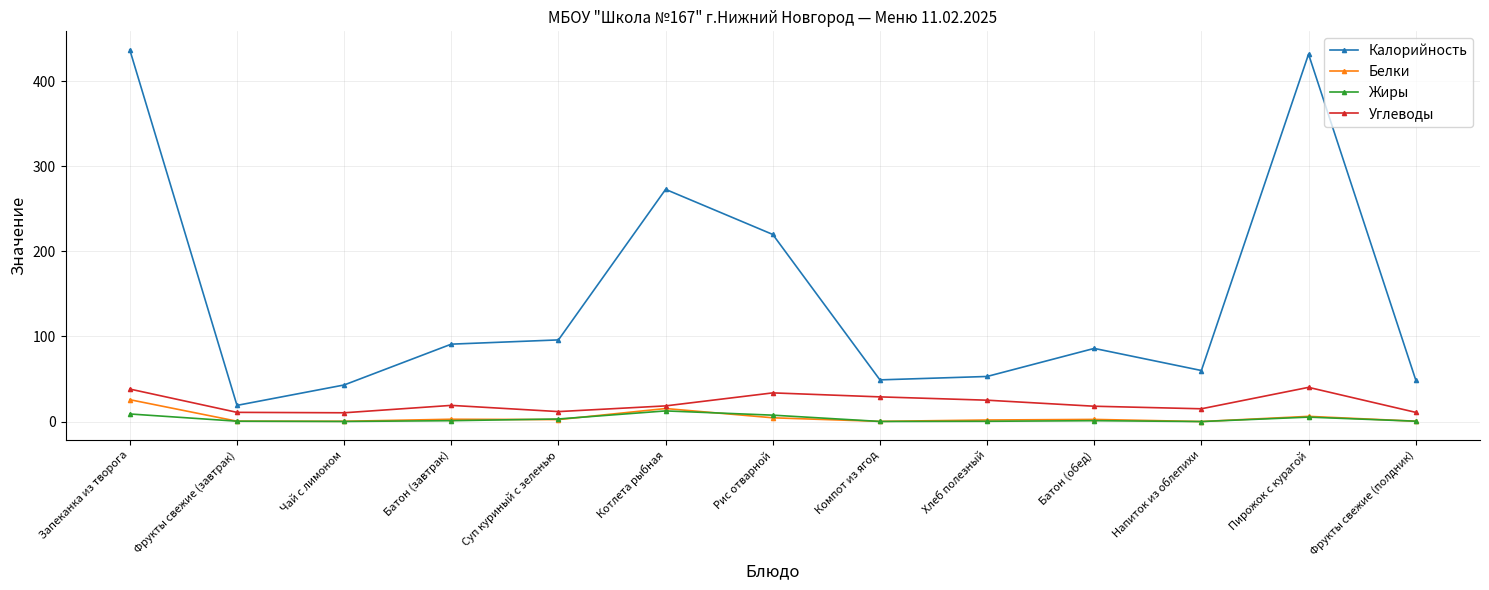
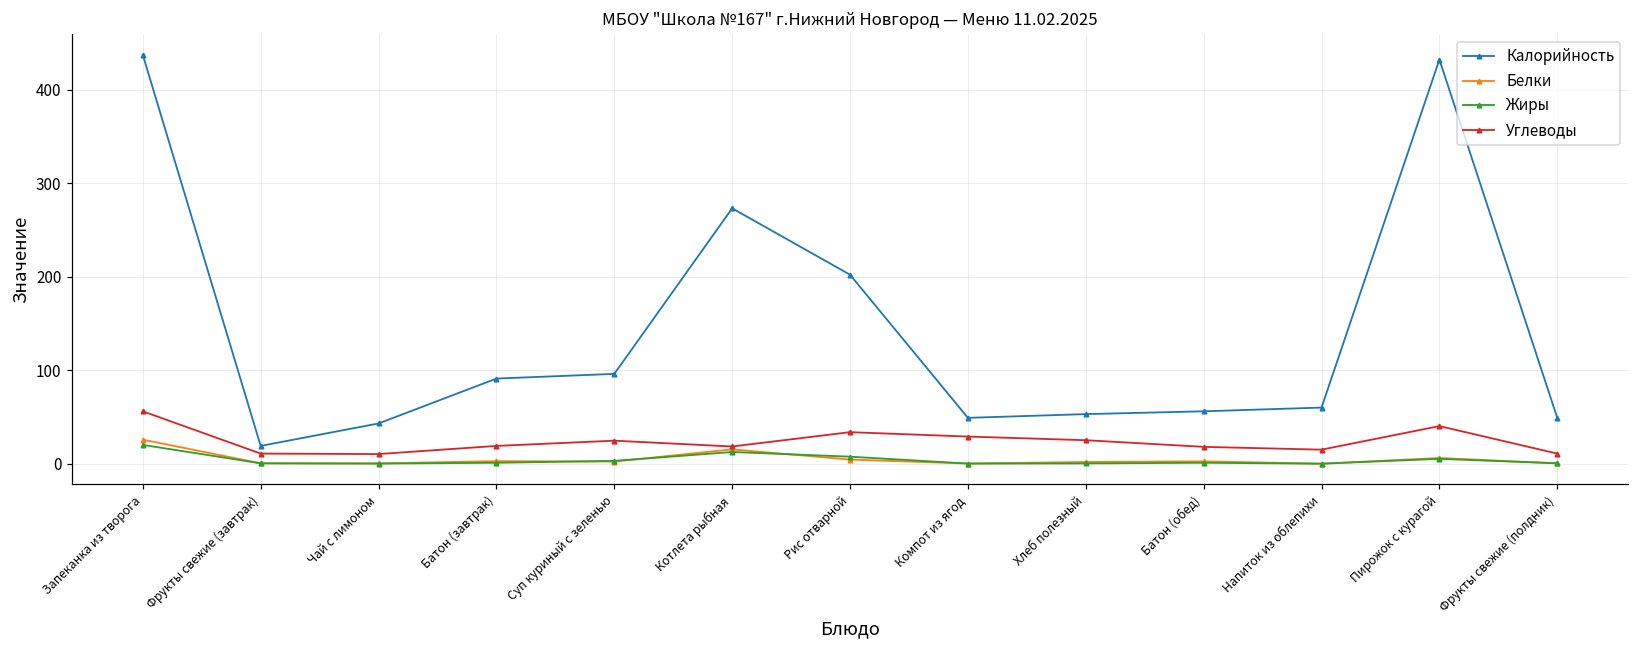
  {
    "Калорийность": {
      "Запеканка из творога": 440,
      "Фрукты свежие (завтрак)": 20,
      "Чай с лимоном": 40,
      "Батон (завтрак)": 90,
      "Суп куриный с зеленью": 100,
      "Котлета рыбная": 270,
-     "Рис отварной": 220,
+     "Рис отварной": 200,
      "Компот из ягод": 50,
      "Хлеб полезный": 50,
-     "Батон (обед)": 90,
+     "Батон (обед)": 60,
      "Напиток из облепихи": 60,
      "Пирожок с курагой": 430,
      "Фрукты свежие (полдник)": 50
    },
    "Белки": {
      "Запеканка из творога": 30,
      "Рис отварной": 0
    },
    "Жиры": {
-     "Запеканка из творога": 10,
+     "Запеканка из творога": 20,
      "Рис отварной": 10
    },
    "Углеводы": {
-     "Запеканка из творога": 40,
+     "Запеканка из творога": 60,
      "Фрукты свежие (завтрак)": 10,
      "Чай с лимоном": 10,
      "Батон (завтрак)": 20,
-     "Суп куриный с зеленью": 10,
+     "Суп куриный с зеленью": 20,
      "Котлета рыбная": 20,
      "Рис отварной": 30,
      "Компот из ягод": 30,
      "Хлеб полезный": 30,
      "Батон (обед)": 20,
      "Напиток из облепихи": 20,
      "Пирожок с курагой": 40,
      "Фрукты свежие (полдник)": 10
    }
  }
